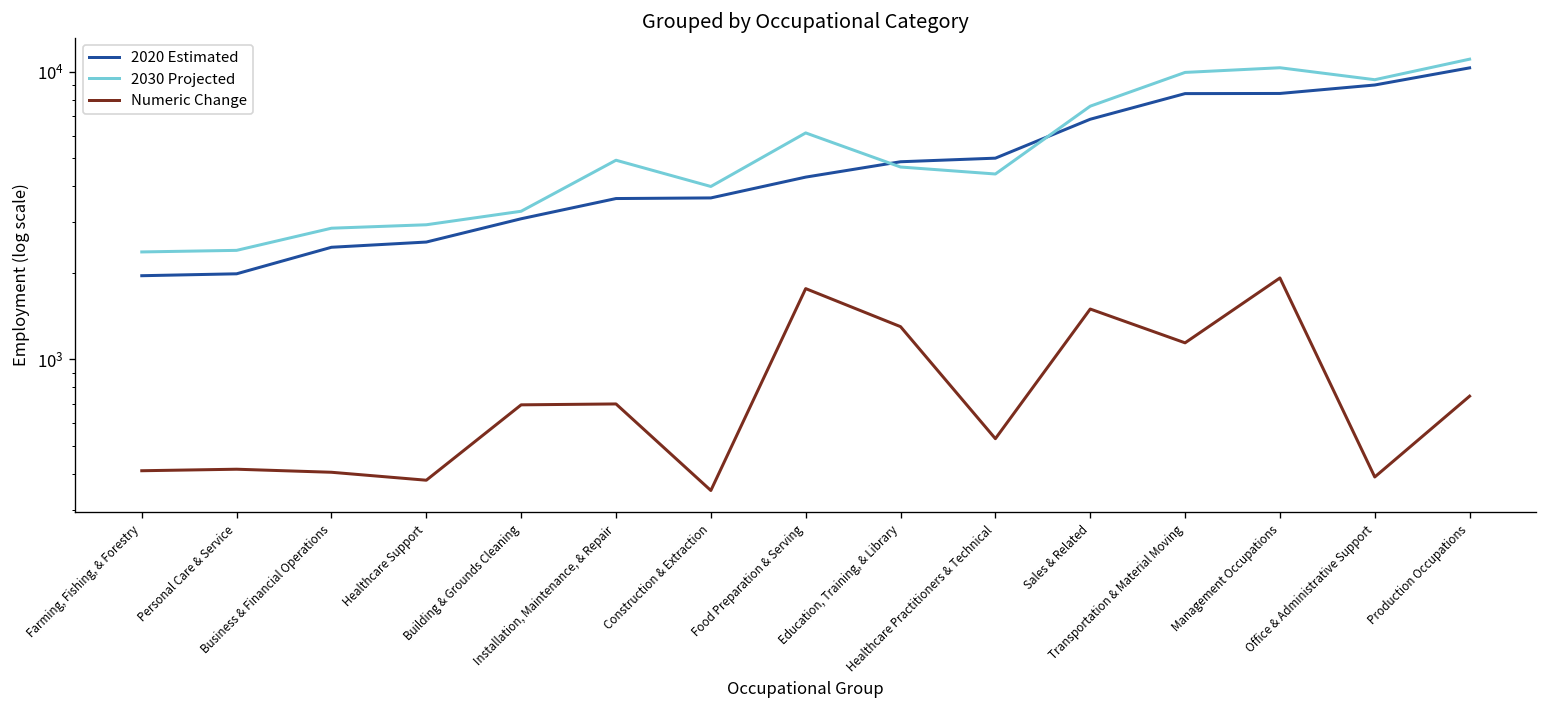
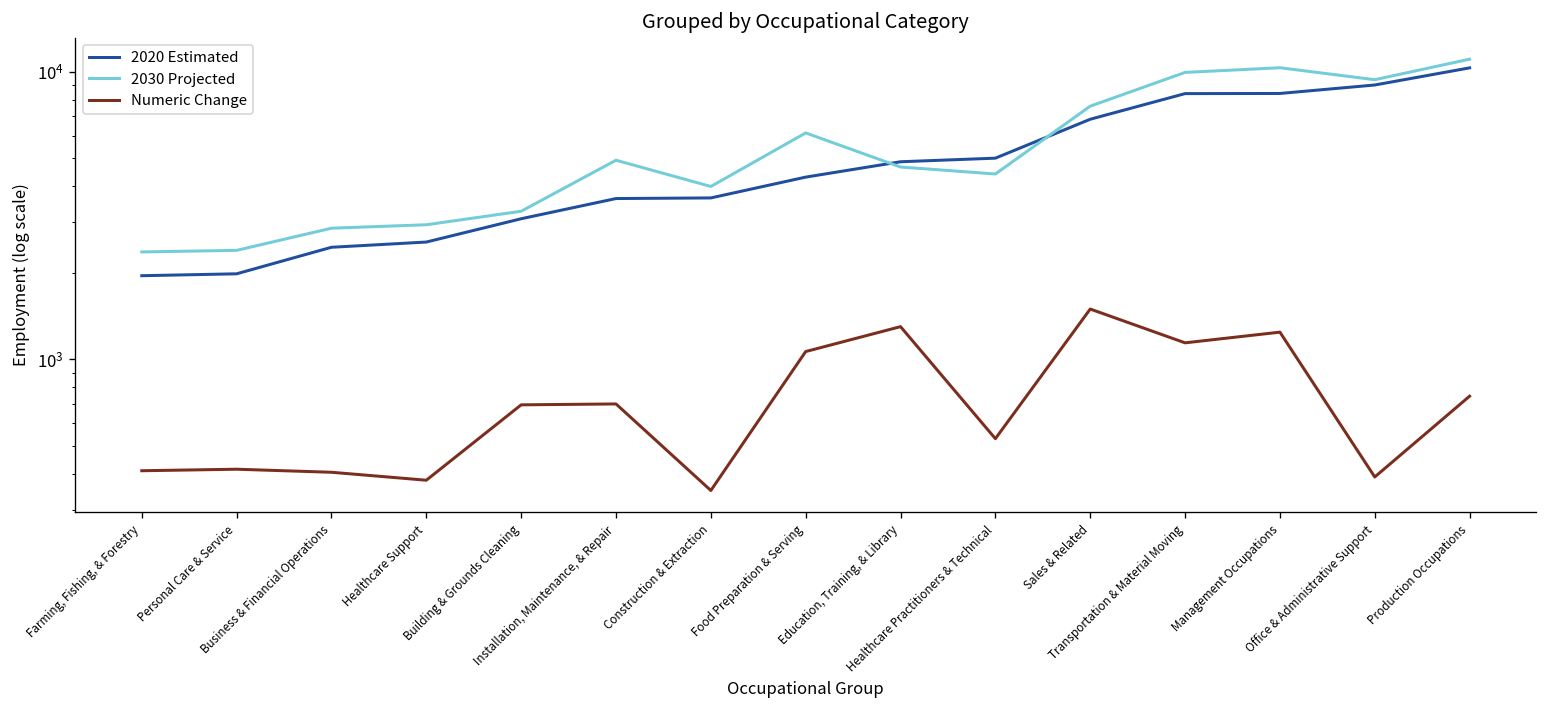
  {
    "2020 Estimated": {
      "Farming, Fishing, & Forestry": 2000,
      "Personal Care & Service": 2000,
      "Business & Financial Operations": 2500,
      "Healthcare Support": 2600,
      "Building & Grounds Cleaning": 3100,
      "Installation, Maintenance, & Repair": 3600,
      "Construction & Extraction": 3600,
      "Food Preparation & Serving": 4300,
      "Education, Training, & Library": 4900,
      "Healthcare Practitioners & Technical": 5000,
      "Sales & Related": 6800,
      "Transportation & Material Moving": 8400,
      "Management Occupations": 8400,
      "Office & Administrative Support": 9000,
      "Production Occupations": 10300
    },
    "2030 Projected": {
      "Farming, Fishing, & Forestry": 2400,
      "Personal Care & Service": 2400,
      "Business & Financial Operations": 2900,
      "Healthcare Support": 2900,
      "Building & Grounds Cleaning": 3300,
      "Installation, Maintenance, & Repair": 4900,
      "Construction & Extraction": 4000,
      "Food Preparation & Serving": 6100,
      "Education, Training, & Library": 4700,
      "Healthcare Practitioners & Technical": 4400,
      "Sales & Related": 7600,
      "Transportation & Material Moving": 10000,
      "Management Occupations": 10300,
      "Office & Administrative Support": 9400,
      "Production Occupations": 11000
    },
    "Numeric Change": {
      "Farming, Fishing, & Forestry": 410,
      "Personal Care & Service": 420,
      "Business & Financial Operations": 410,
      "Healthcare Support": 380,
      "Building & Grounds Cleaning": 700,
      "Installation, Maintenance, & Repair": 700,
      "Construction & Extraction": 350,
-     "Food Preparation & Serving": 1800,
+     "Food Preparation & Serving": 1100,
      "Education, Training, & Library": 1300,
      "Healthcare Practitioners & Technical": 530,
      "Sales & Related": 1500,
      "Transportation & Material Moving": 1100,
-     "Management Occupations": 1900,
+     "Management Occupations": 1200,
      "Office & Administrative Support": 390,
      "Production Occupations": 750
    }
  }
